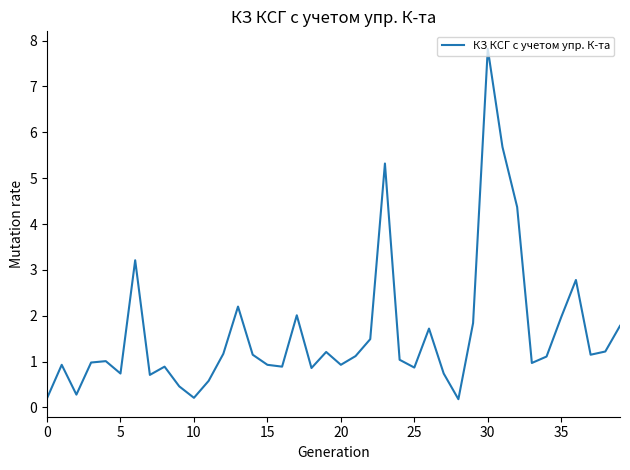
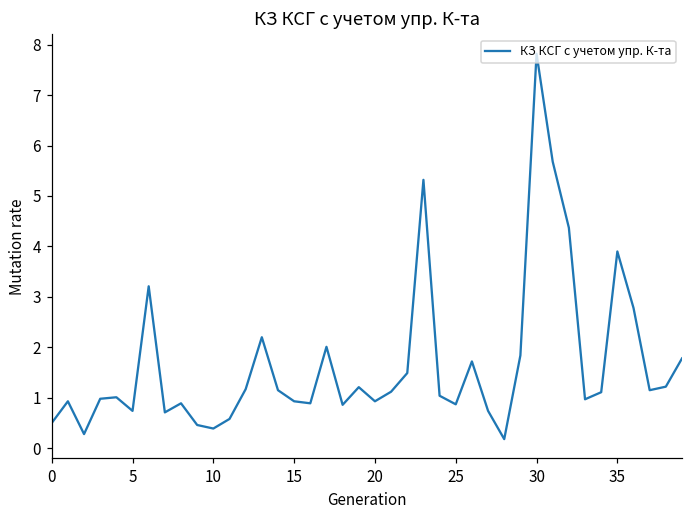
  {
-   "0": 0.2,
+   "0": 0.5,
    "5": 0.7,
-   "10": 0.2,
+   "10": 0.4,
    "15": 0.9,
    "20": 0.9,
    "25": 0.9,
-   "35": 2.0
+   "35": 3.9
  }
